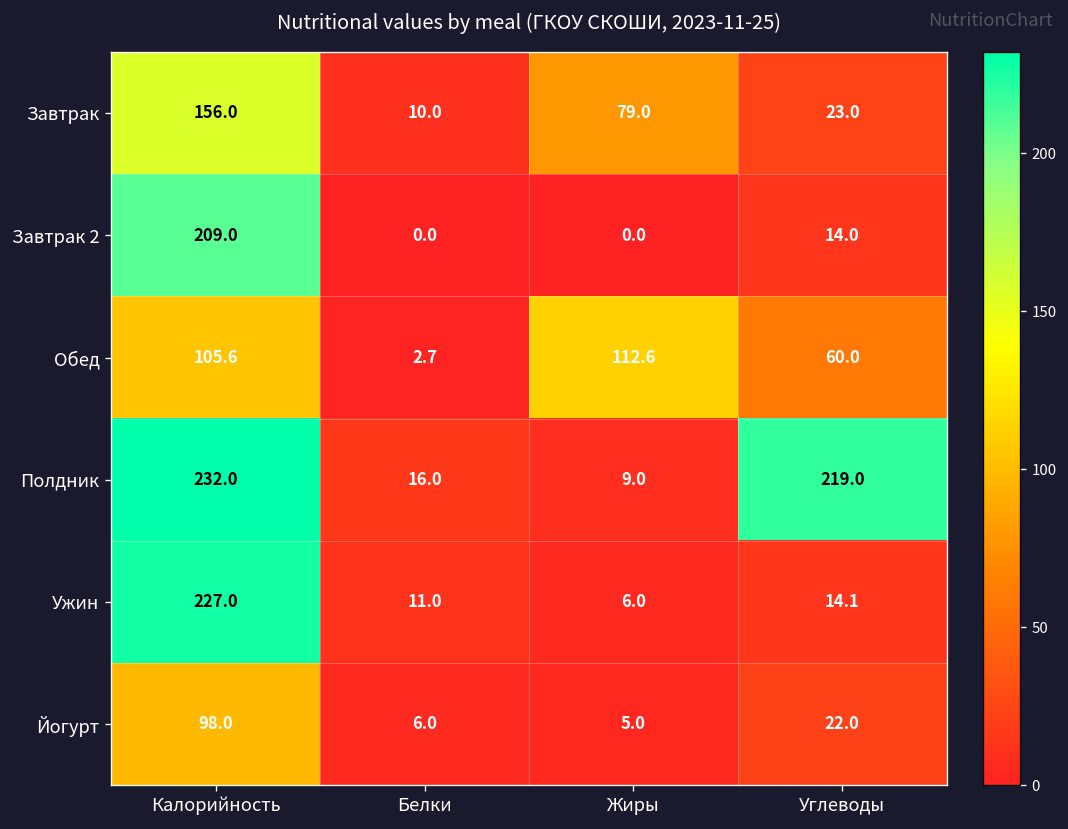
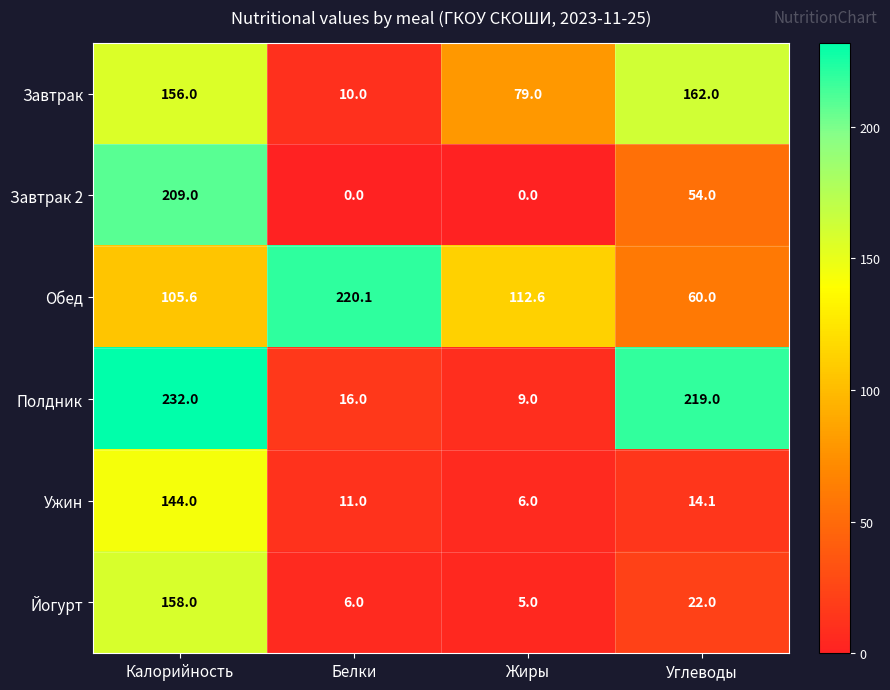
  {
    "Завтрак": {
      "Калорийность": 156.0,
      "Белки": 10.0,
      "Жиры": 79.0,
-     "Углеводы": 23.0
+     "Углеводы": 162.0
    },
    "Завтрак 2": {
      "Калорийность": 209.0,
      "Белки": 0.0,
      "Жиры": 0.0,
-     "Углеводы": 14.0
+     "Углеводы": 54.0
    },
    "Обед": {
      "Калорийность": 105.6,
-     "Белки": 2.7,
+     "Белки": 220.1,
      "Жиры": 112.6,
      "Углеводы": 60.0
    },
    "Полдник": {
      "Калорийность": 232.0,
      "Белки": 16.0,
      "Жиры": 9.0,
      "Углеводы": 219.0
    },
    "Ужин": {
-     "Калорийность": 227.0,
+     "Калорийность": 144.0,
      "Белки": 11.0,
      "Жиры": 6.0,
      "Углеводы": 14.1
    },
    "Йогурт": {
-     "Калорийность": 98.0,
+     "Калорийность": 158.0,
      "Белки": 6.0,
      "Жиры": 5.0,
      "Углеводы": 22.0
    }
  }
